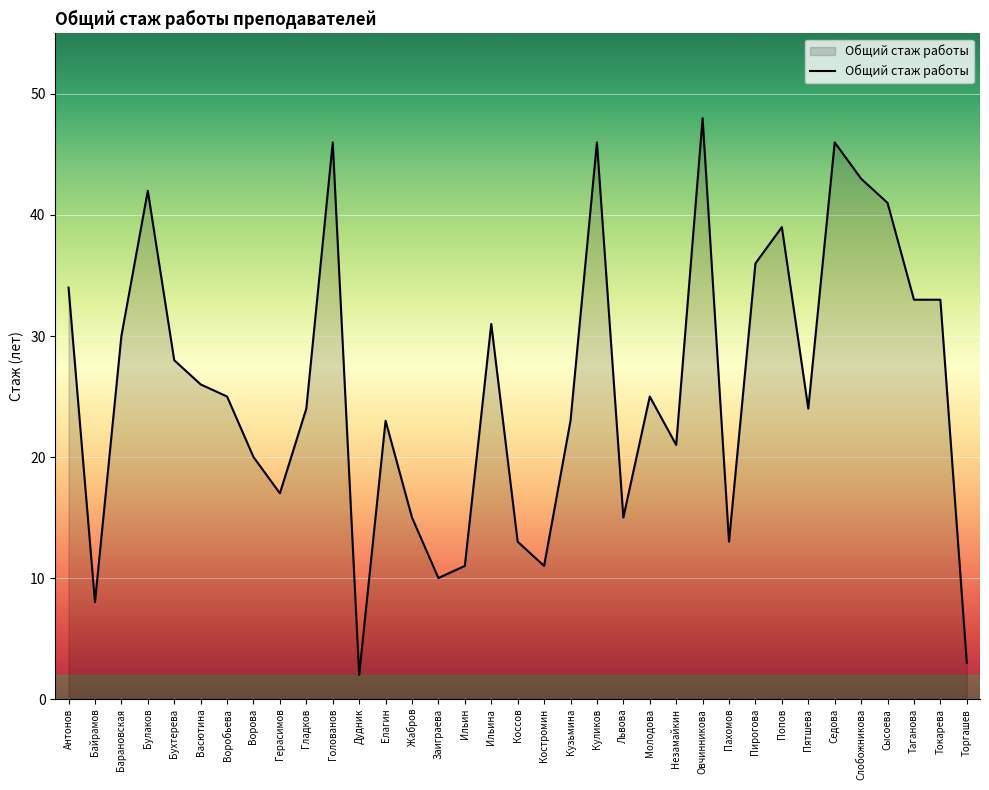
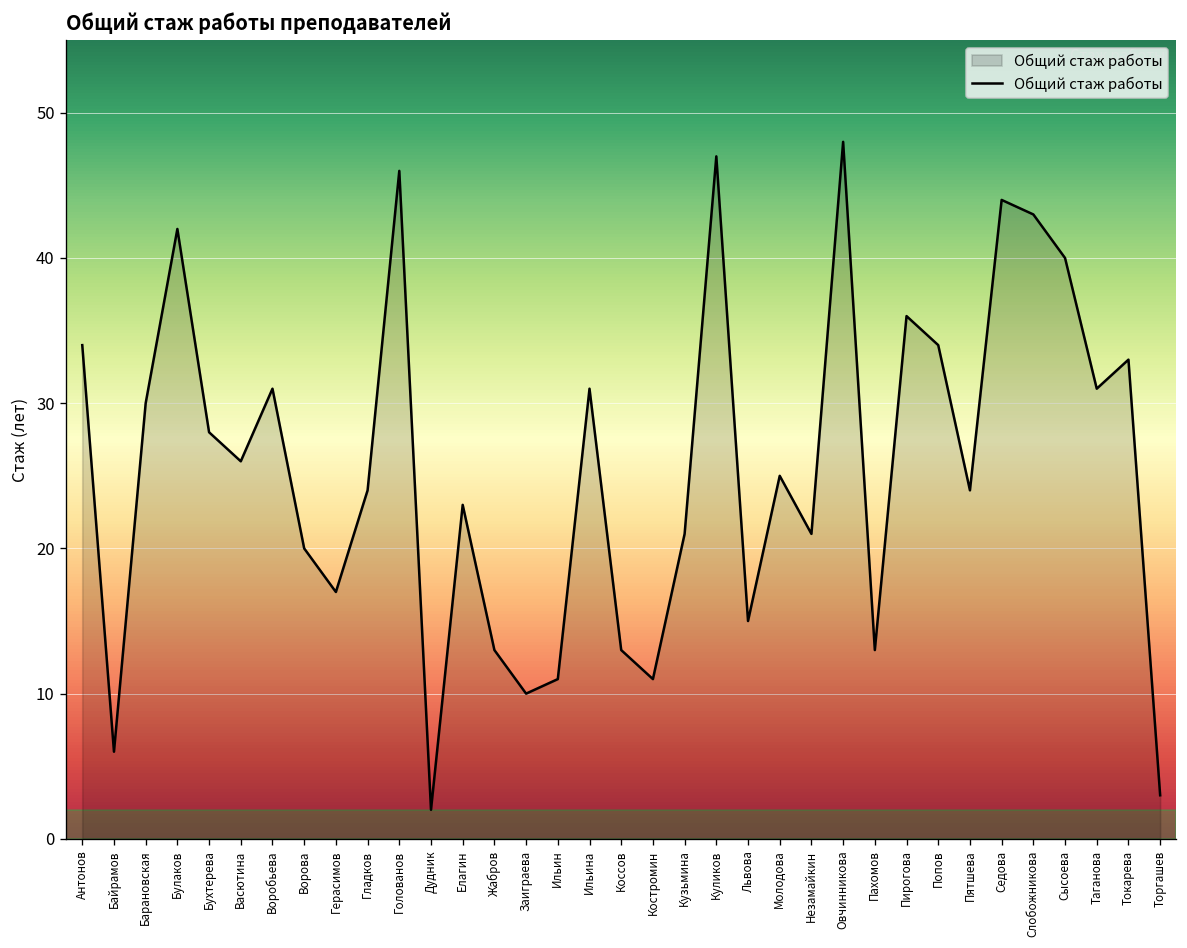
  {
    "Антонов": 34,
-   "Байрамов": 8,
+   "Байрамов": 6,
    "Барановская": 30,
    "Булаков": 42,
    "Бухтерева": 28,
    "Васютина": 26,
-   "Воробьева": 25,
+   "Воробьева": 31,
    "Ворова": 20,
    "Герасимов": 17,
    "Гладков": 24,
    "Голованов": 46,
    "Дудник": 2,
    "Елагин": 23,
-   "Жабров": 15,
+   "Жабров": 13,
    "Заиграева": 10,
    "Ильин": 11,
    "Ильина": 31,
    "Коссов": 13,
    "Костромин": 11,
-   "Кузьмина": 23,
-   "Куликов": 46,
+   "Кузьмина": 21,
+   "Куликов": 47,
    "Львова": 15,
    "Молодова": 25,
    "Незамайкин": 21,
    "Овчинникова": 48,
    "Пахомов": 13,
    "Пирогова": 36,
-   "Попов": 39,
+   "Попов": 34,
    "Пятшева": 24,
-   "Седова": 46,
+   "Седова": 44,
    "Слобожникова": 43,
-   "Сысоева": 41,
-   "Таганова": 33,
+   "Сысоева": 40,
+   "Таганова": 31,
    "Токарева": 33,
    "Торгашев": 3
  }
